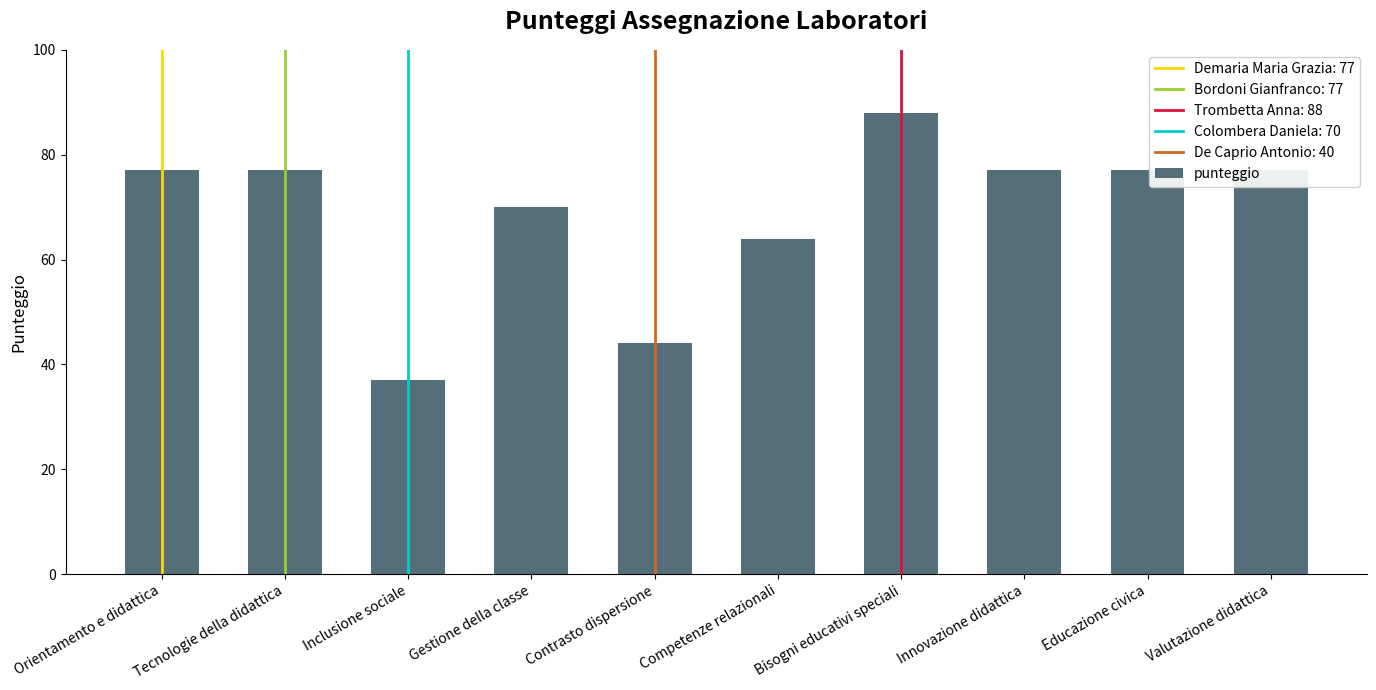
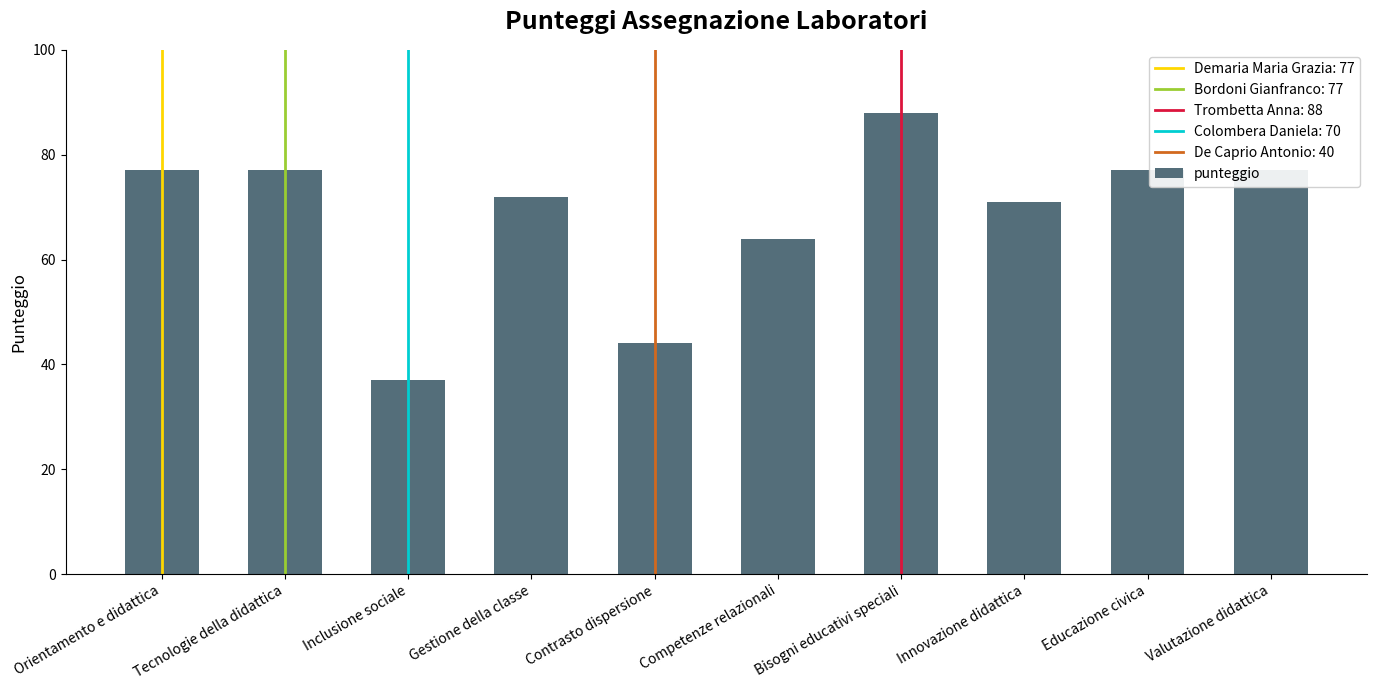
  {
    "Orientamento e didattica": 77,
    "Tecnologie della didattica": 77,
    "Inclusione sociale": 37,
-   "Gestione della classe": 70,
+   "Gestione della classe": 72,
    "Contrasto dispersione": 44,
    "Competenze relazionali": 64,
    "Bisogni educativi speciali": 88,
-   "Innovazione didattica": 77,
+   "Innovazione didattica": 71,
    "Educazione civica": 77
  }
